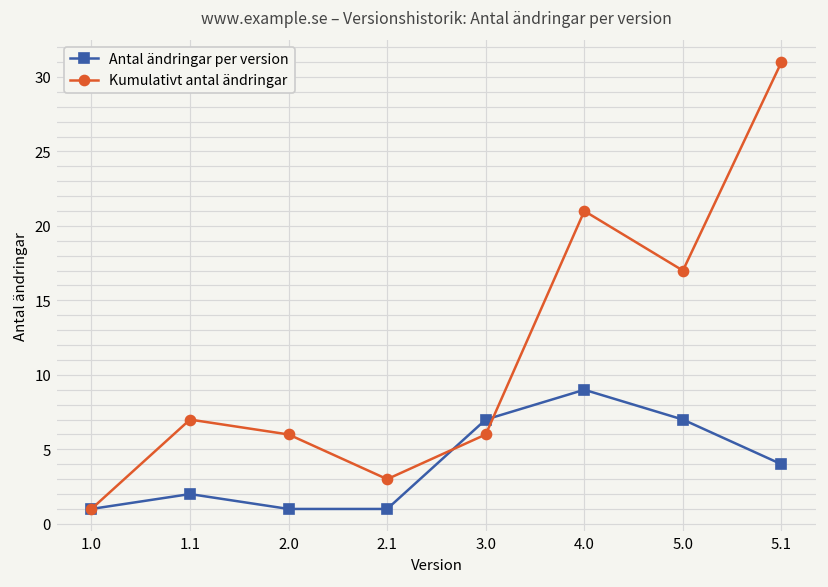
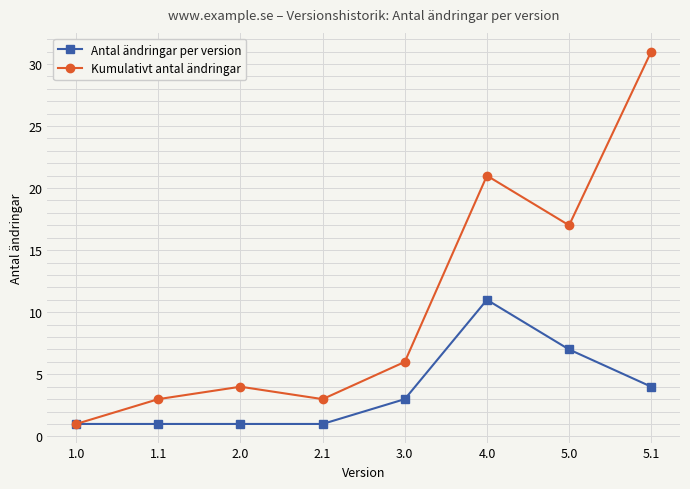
  {
    "Antal ändringar per version": {
-     "1.1": 2,
+     "1.1": 1,
      "2.0": 1,
      "2.1": 1,
-     "3.0": 7,
-     "4.0": 9,
+     "3.0": 3,
+     "4.0": 11,
      "5.0": 7,
      "5.1": 4
    },
    "Kumulativt antal ändringar": {
-     "1.1": 7,
-     "2.0": 6,
+     "1.1": 3,
+     "2.0": 4,
      "2.1": 3,
      "3.0": 6,
      "4.0": 21,
      "5.0": 17,
      "5.1": 31
    }
  }
